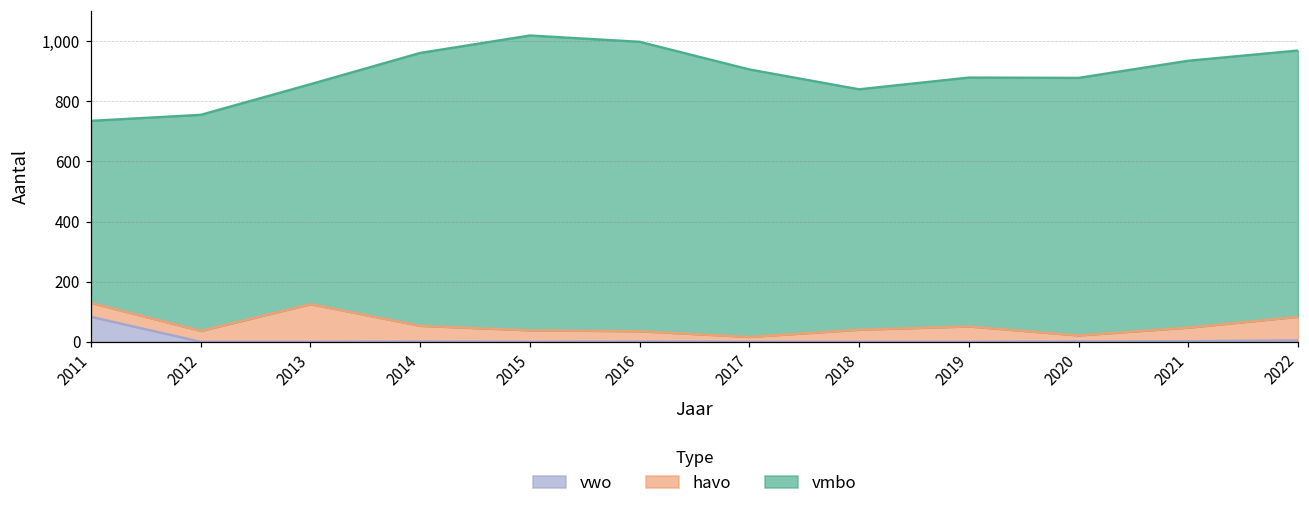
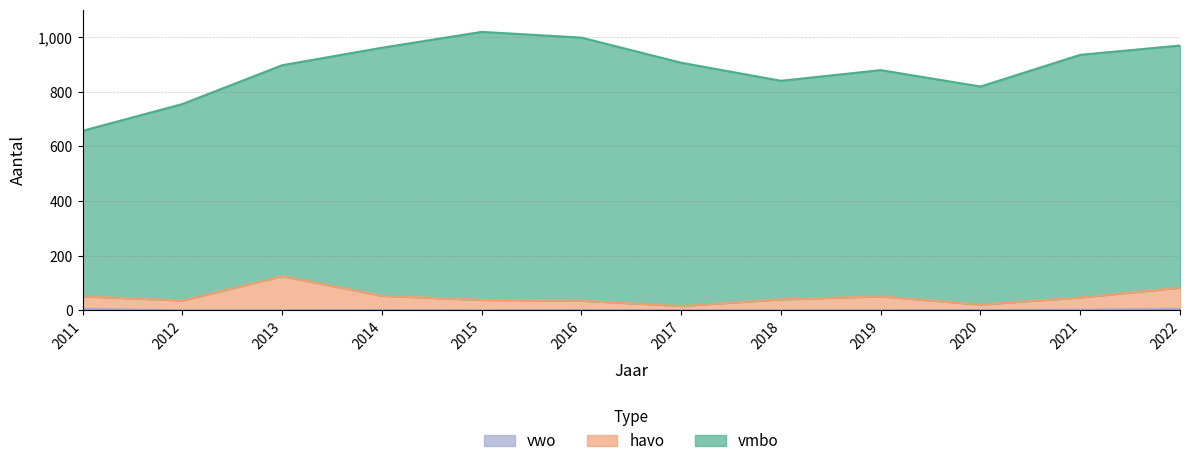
  {
    "vwo": {
-     "2011": 80,
+     "2011": 10,
      "2012": 0,
      "2013": 0,
      "2014": 0,
      "2015": 0,
      "2016": 0,
      "2017": 0,
      "2018": 0,
      "2019": 0,
      "2020": 0,
      "2021": 0,
      "2022": 10
    },
    "havo": {
      "2011": 50,
      "2012": 40,
      "2013": 130,
      "2014": 50,
      "2015": 40,
      "2016": 30,
      "2017": 20,
      "2018": 40,
      "2019": 50,
      "2020": 20,
      "2021": 50,
      "2022": 80
    },
    "vmbo": {
      "2011": 610,
      "2012": 720,
-     "2013": 730,
+     "2013": 770,
      "2014": 910,
      "2015": 980,
      "2016": 960,
      "2017": 890,
      "2018": 800,
      "2019": 830,
-     "2020": 860,
+     "2020": 800,
      "2021": 890,
      "2022": 890
    }
  }
